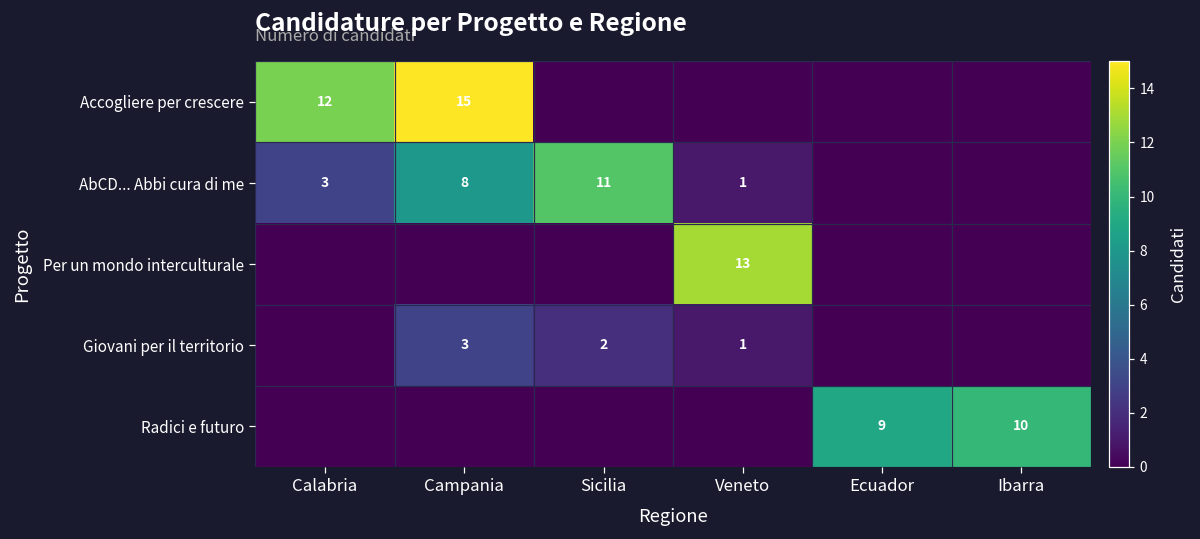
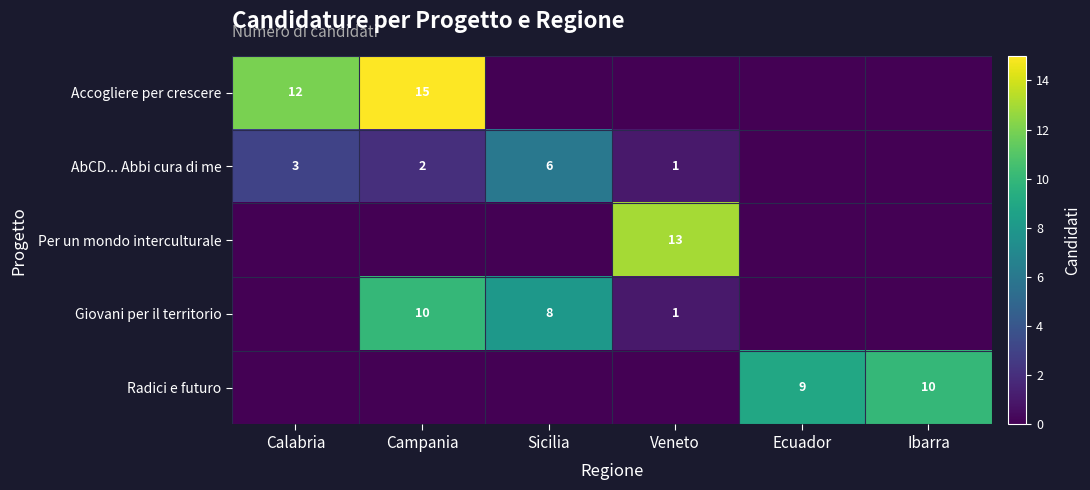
  {
    "Accogliere per crescere": {
      "Calabria": 12,
      "Campania": 15
    },
    "AbCD... Abbi cura di me": {
      "Calabria": 3,
-     "Campania": 8,
-     "Sicilia": 11,
+     "Campania": 2,
+     "Sicilia": 6,
      "Veneto": 1
    },
    "Per un mondo interculturale": {
      "Veneto": 13
    },
    "Giovani per il territorio": {
-     "Campania": 3,
-     "Sicilia": 2,
+     "Campania": 10,
+     "Sicilia": 8,
      "Veneto": 1
    },
    "Radici e futuro": {
      "Ecuador": 9,
      "Ibarra": 10
    }
  }
